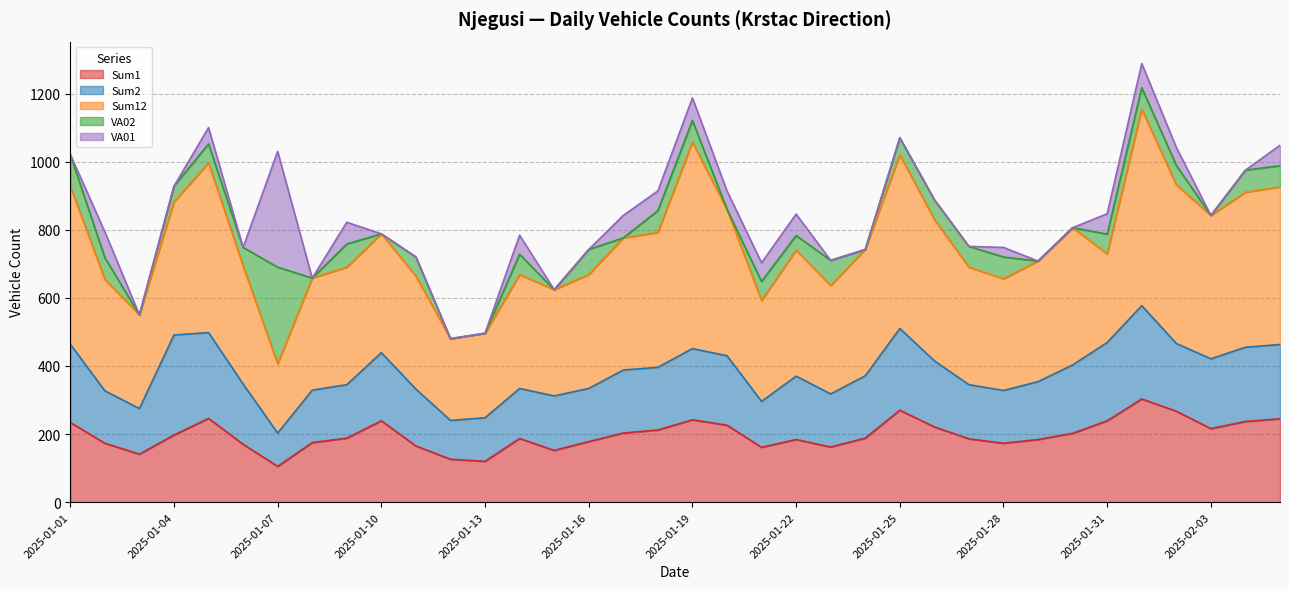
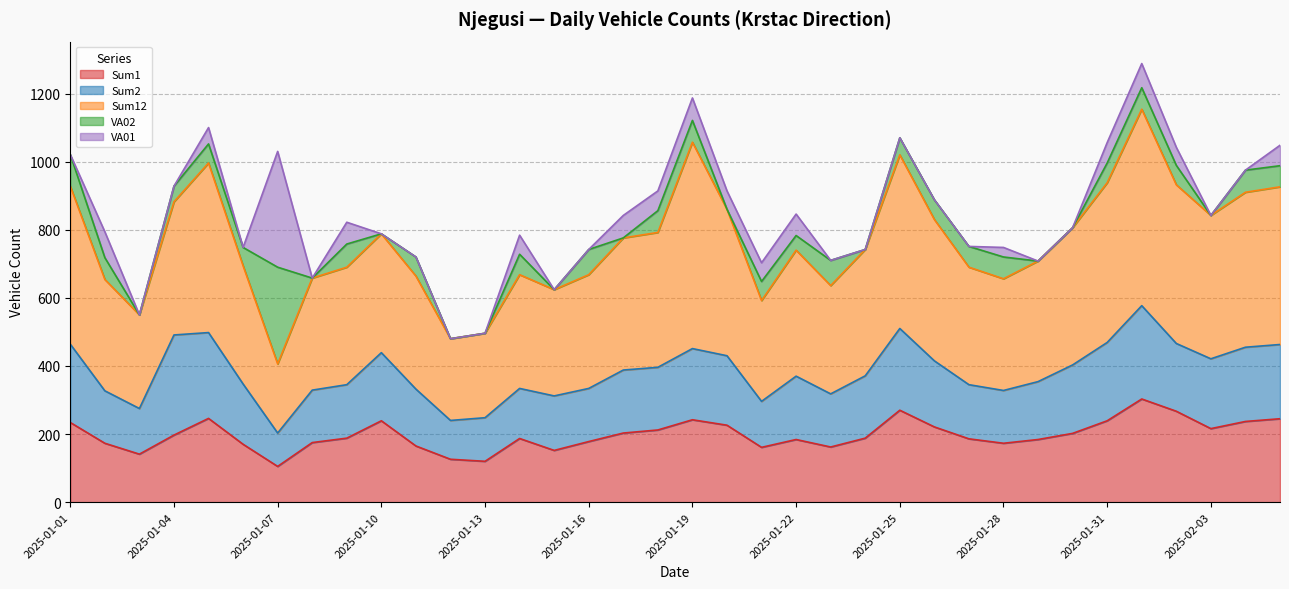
  {
    "Sum1": {
      "2025-01-01": 230,
      "2025-01-04": 200,
      "2025-01-07": 110,
      "2025-01-10": 240,
      "2025-01-13": 120,
      "2025-01-16": 180,
      "2025-01-19": 240,
      "2025-01-22": 180,
      "2025-01-25": 270,
      "2025-01-28": 170,
      "2025-01-31": 240,
      "2025-02-03": 220
    },
    "Sum2": {
      "2025-01-01": 230,
      "2025-01-04": 290,
      "2025-01-07": 100,
      "2025-01-10": 200,
      "2025-01-13": 130,
      "2025-01-16": 160,
      "2025-01-19": 210,
      "2025-01-22": 190,
      "2025-01-25": 240,
      "2025-01-28": 160,
      "2025-01-31": 230,
      "2025-02-03": 210
    },
    "Sum12": {
      "2025-01-01": 460,
      "2025-01-04": 390,
      "2025-01-07": 200,
      "2025-01-16": 330,
      "2025-01-19": 610,
      "2025-01-22": 370,
      "2025-01-25": 510,
      "2025-01-28": 330,
-     "2025-01-31": 260
+     "2025-01-31": 470
    },
    "VA02": {
      "2025-01-07": 280,
      "2025-01-19": 60,
      "2025-01-22": 40,
      "2025-01-28": 60,
      "2025-01-31": 60
    },
    "VA01": {
      "2025-01-07": 340,
      "2025-01-19": 70,
      "2025-01-22": 60,
      "2025-01-28": 30,
      "2025-01-31": 60
    }
  }
